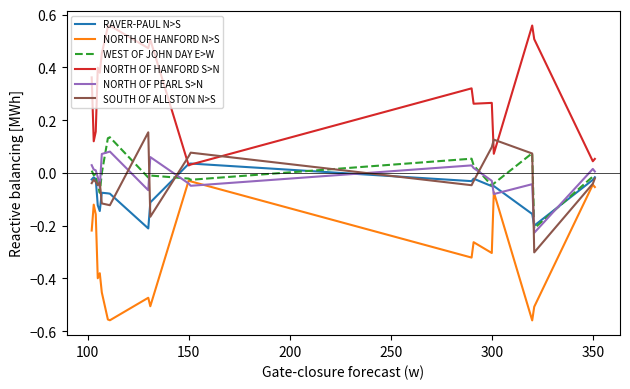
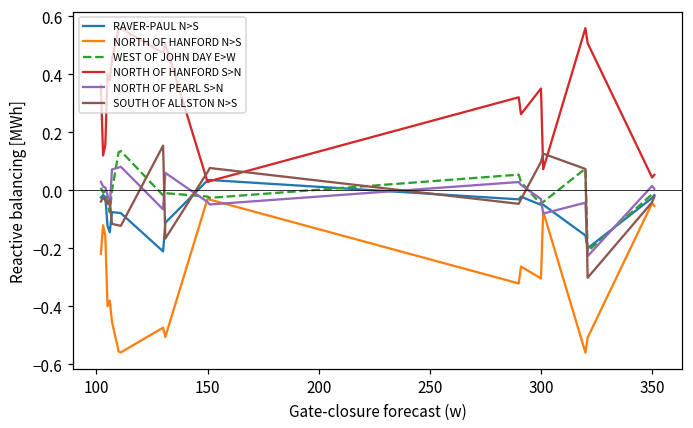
  {
    "NORTH OF HANFORD N>S": {
      "300": -0.30
    },
    "NORTH OF HANFORD S>N": {
-     "300": 0.27,
+     "300": 0.35,
      "350": 0.04
    },
    "NORTH OF PEARL S>N": {
      "150": -0.04,
      "300": -0.03,
      "350": 0.02
    },
    "SOUTH OF ALLSTON N>S": {
      "150": 0.06,
      "300": 0.10
    }
  }
